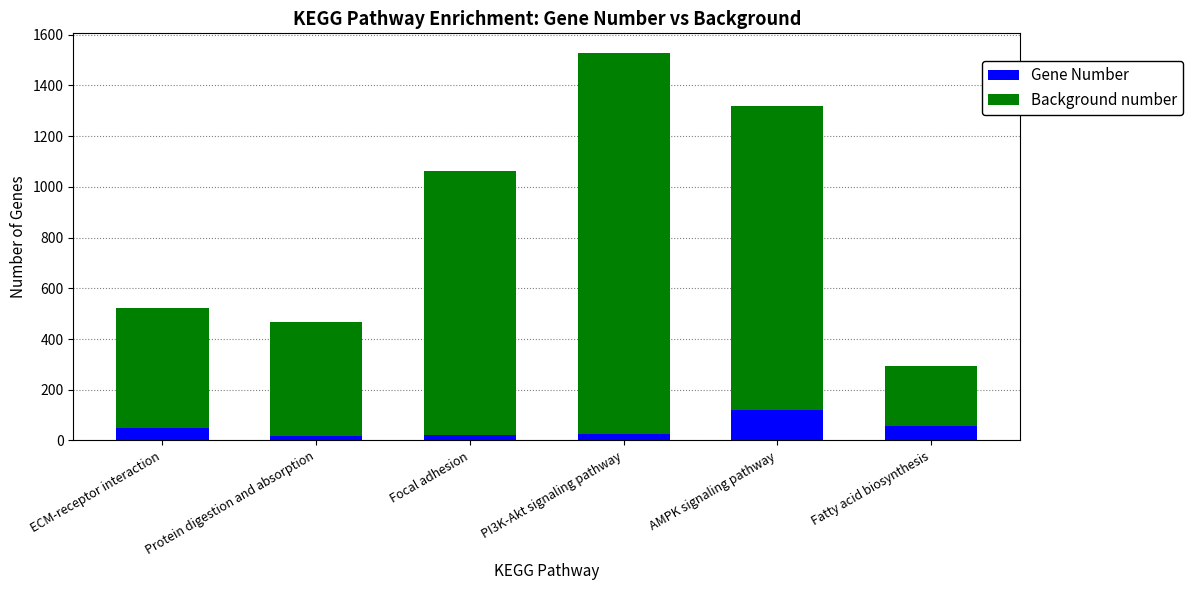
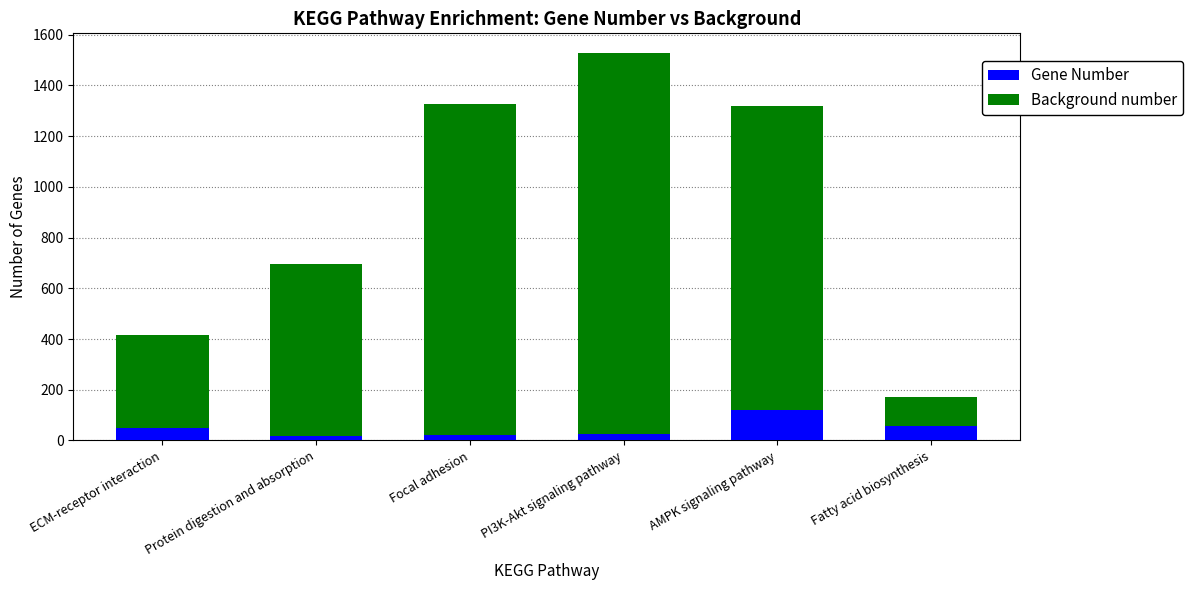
  {
    "Gene Number": {
      "ECM-receptor interaction": 50,
      "Protein digestion and absorption": 20,
      "Focal adhesion": 20,
      "PI3K-Akt signaling pathway": 20,
      "AMPK signaling pathway": 120,
      "Fatty acid biosynthesis": 60
    },
    "Background number": {
-     "ECM-receptor interaction": 470,
-     "Protein digestion and absorption": 450,
-     "Focal adhesion": 1040,
+     "ECM-receptor interaction": 370,
+     "Protein digestion and absorption": 680,
+     "Focal adhesion": 1310,
      "PI3K-Akt signaling pathway": 1510,
      "AMPK signaling pathway": 1200,
-     "Fatty acid biosynthesis": 240
+     "Fatty acid biosynthesis": 110
    }
  }
